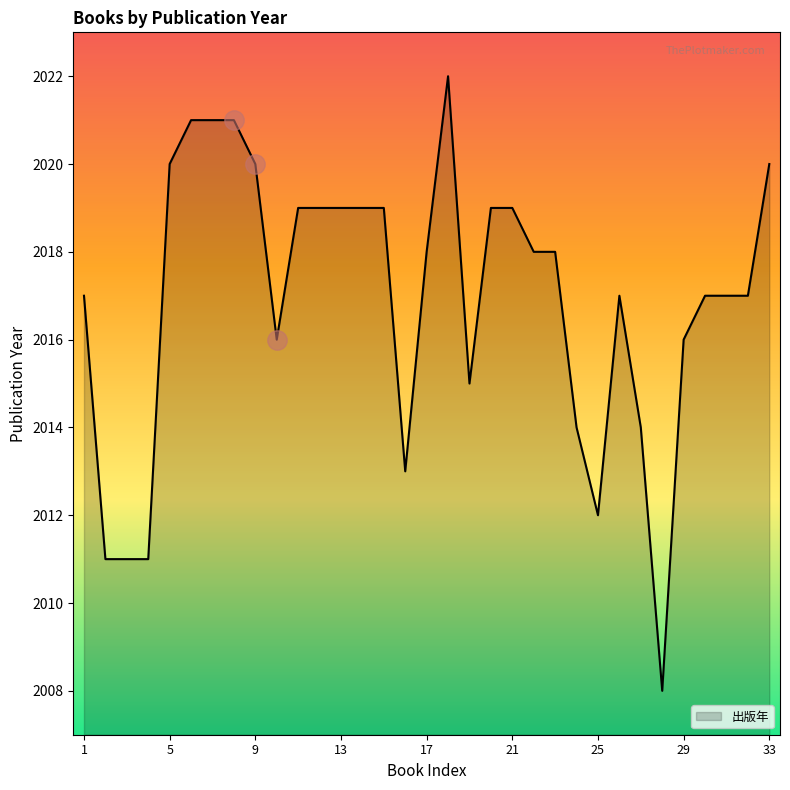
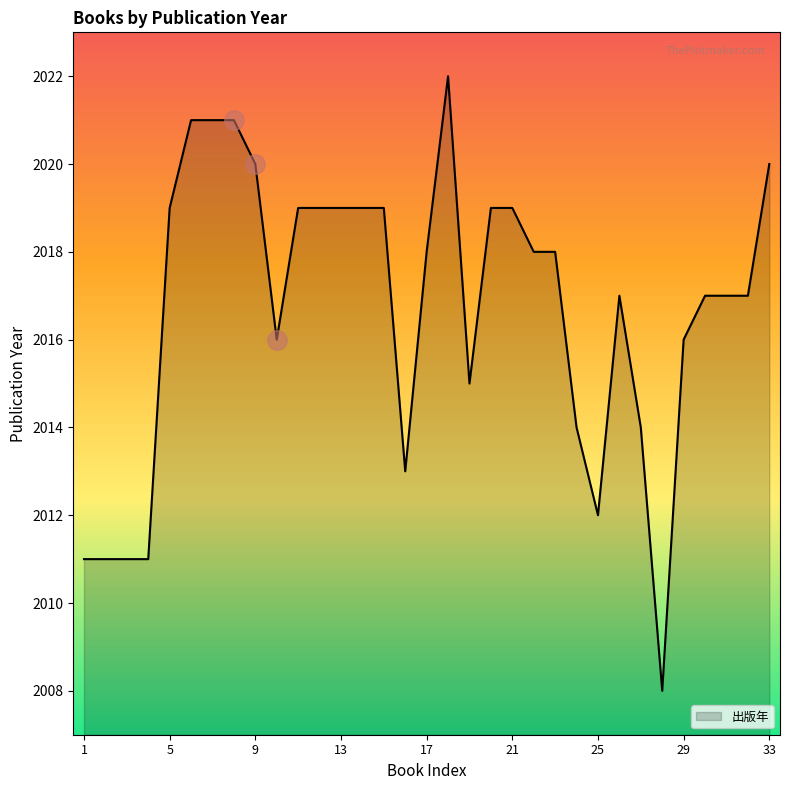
  {
    "出版年": {
-     "1": 2017,
-     "5": 2020,
+     "1": 2011,
+     "5": 2019,
      "13": 2019,
      "17": 2018,
      "21": 2019,
      "25": 2012,
      "29": 2016,
      "33": 2020
    }
  }
